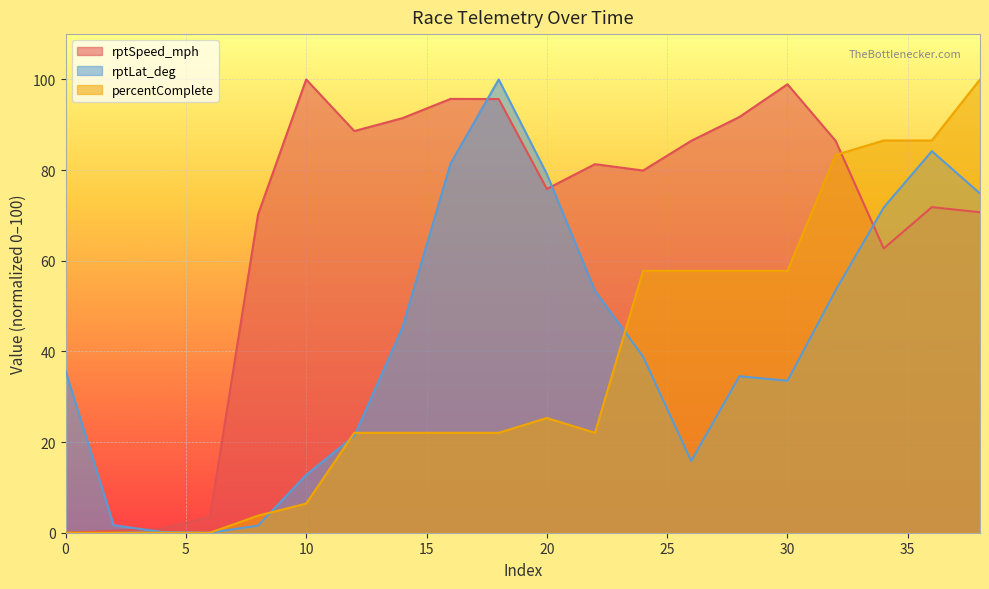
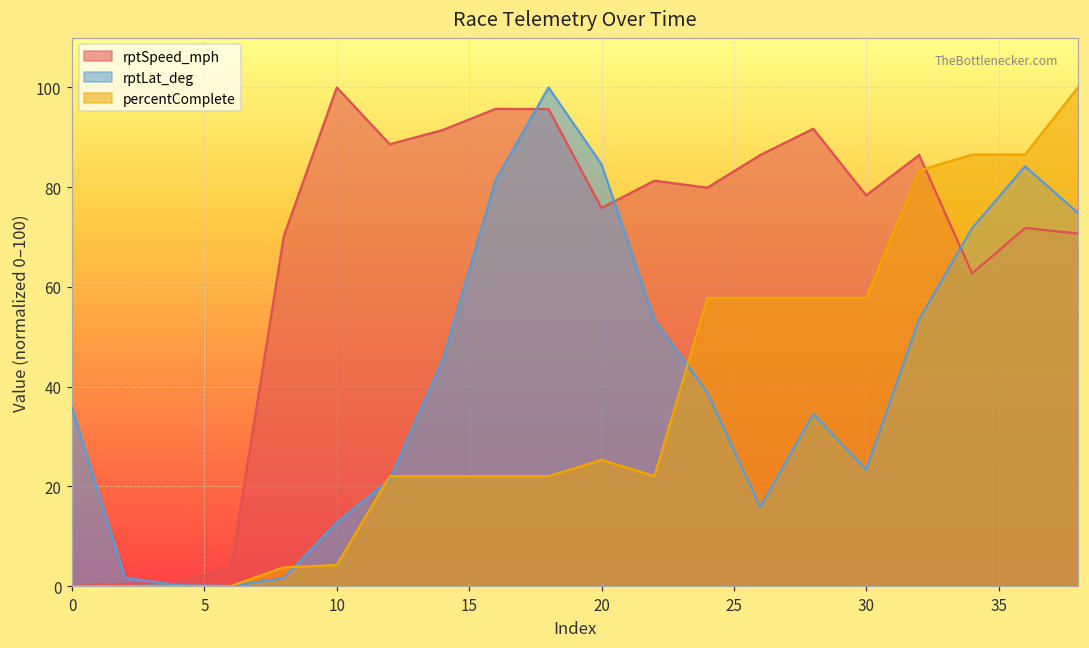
  {
    "rptSpeed_mph": {
      "10": 100,
      "20": 76,
-     "30": 99
+     "30": 78
    },
    "rptLat_deg": {
      "0": 36,
      "10": 13,
-     "20": 79,
-     "30": 34
+     "20": 85,
+     "30": 23
    },
    "percentComplete": {
-     "10": 6,
+     "10": 4,
      "20": 25,
      "30": 58
    }
  }
